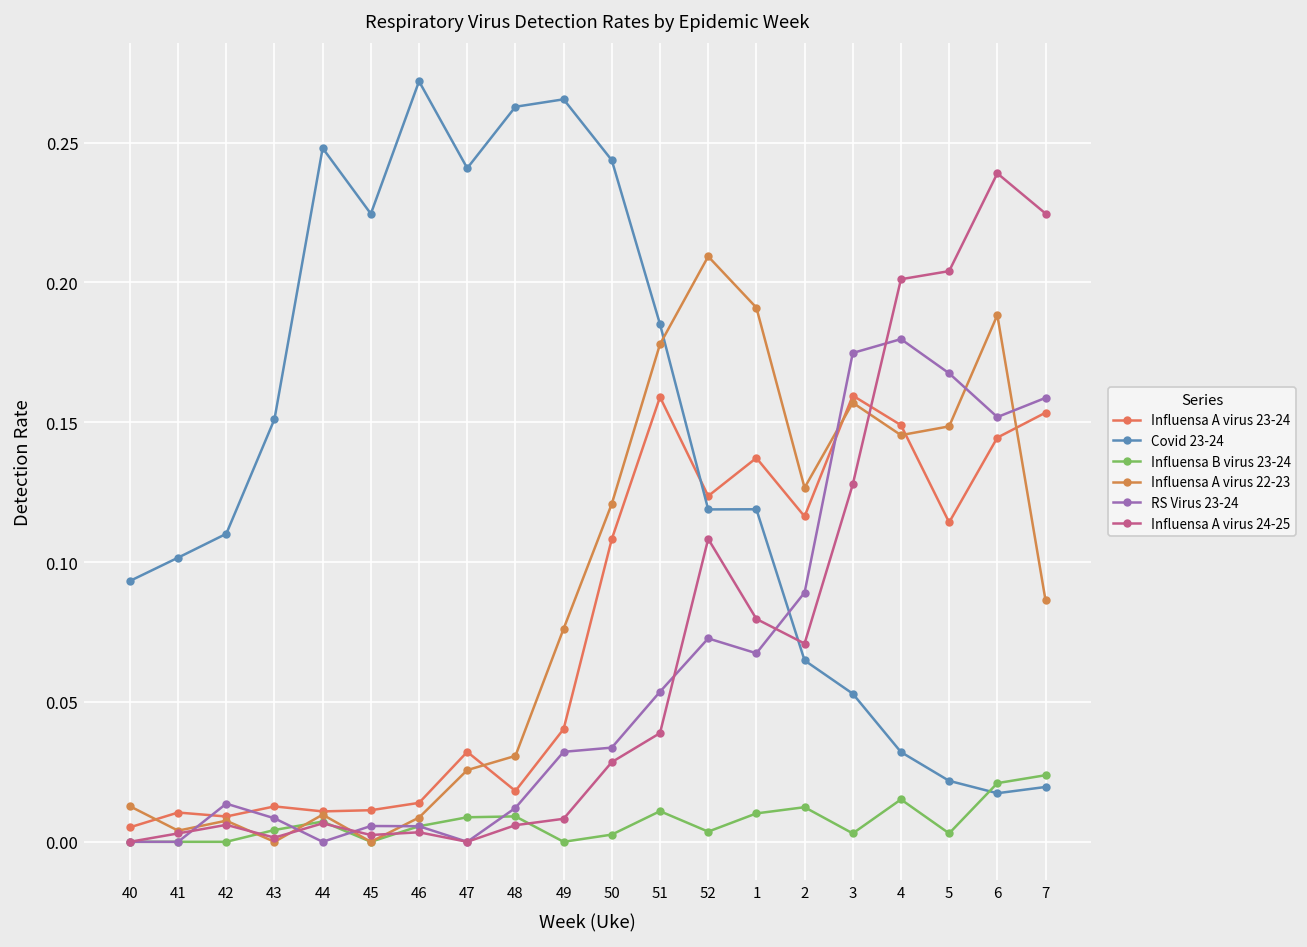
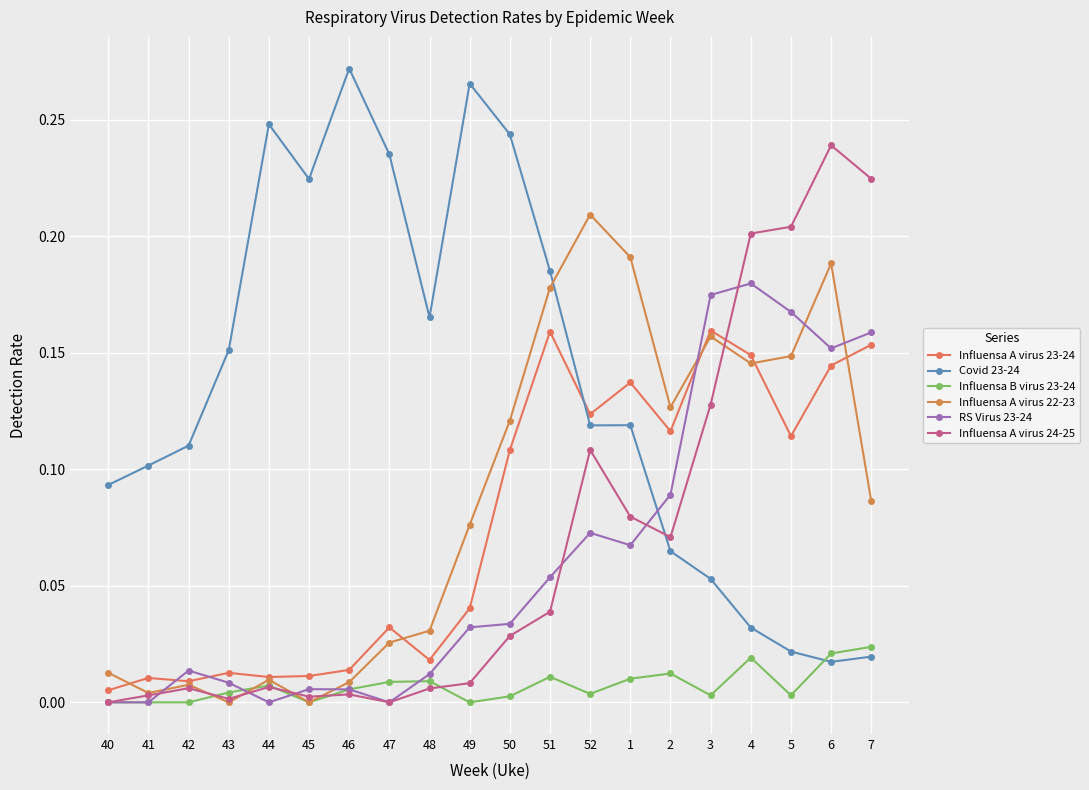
  {
    "Covid 23-24": {
      "40": 0.093,
      "41": 0.102,
      "42": 0.110,
      "43": 0.151,
      "44": 0.248,
      "45": 0.225,
      "46": 0.272,
-     "47": 0.241,
-     "48": 0.263,
+     "47": 0.235,
+     "48": 0.165,
      "49": 0.265,
      "50": 0.244,
      "51": 0.185,
      "52": 0.119,
      "1": 0.119,
      "2": 0.065,
      "3": 0.053,
      "4": 0.032,
      "5": 0.022,
      "6": 0.017,
      "7": 0.020
    },
    "Influensa B virus 23-24": {
      "42": 0.000,
      "43": 0.004,
      "47": 0.009,
      "48": 0.009,
      "49": 0.000,
      "50": 0.003,
      "51": 0.011,
      "52": 0.004,
      "1": 0.010,
      "2": 0.012,
      "3": 0.003,
-     "4": 0.015,
+     "4": 0.019,
      "5": 0.003,
      "6": 0.021,
      "7": 0.024
    },
    "RS Virus 23-24": {
      "42": 0.014,
      "43": 0.008,
      "44": 0.000,
      "45": 0.006,
      "48": 0.012,
      "49": 0.032,
      "50": 0.034,
      "51": 0.054,
      "52": 0.073,
      "1": 0.067,
      "2": 0.089,
      "3": 0.175,
      "4": 0.180,
      "5": 0.168,
      "6": 0.152,
      "7": 0.159
    },
    "Influensa A virus 24-25": {
      "42": 0.006,
      "43": 0.001,
      "45": 0.002,
      "46": 0.003,
      "48": 0.006,
      "49": 0.008,
      "50": 0.028,
      "51": 0.039,
      "52": 0.108,
      "1": 0.080,
      "2": 0.071,
      "3": 0.128,
      "4": 0.201,
      "5": 0.204,
      "6": 0.239,
      "7": 0.225
    }
  }
